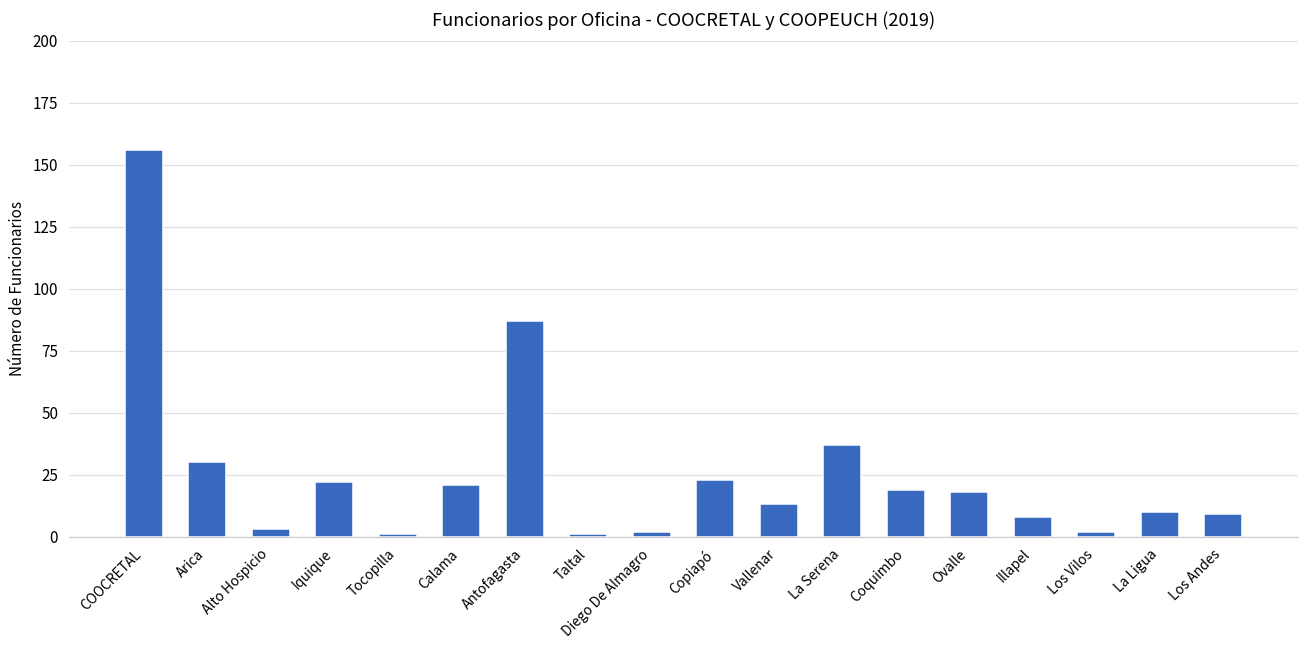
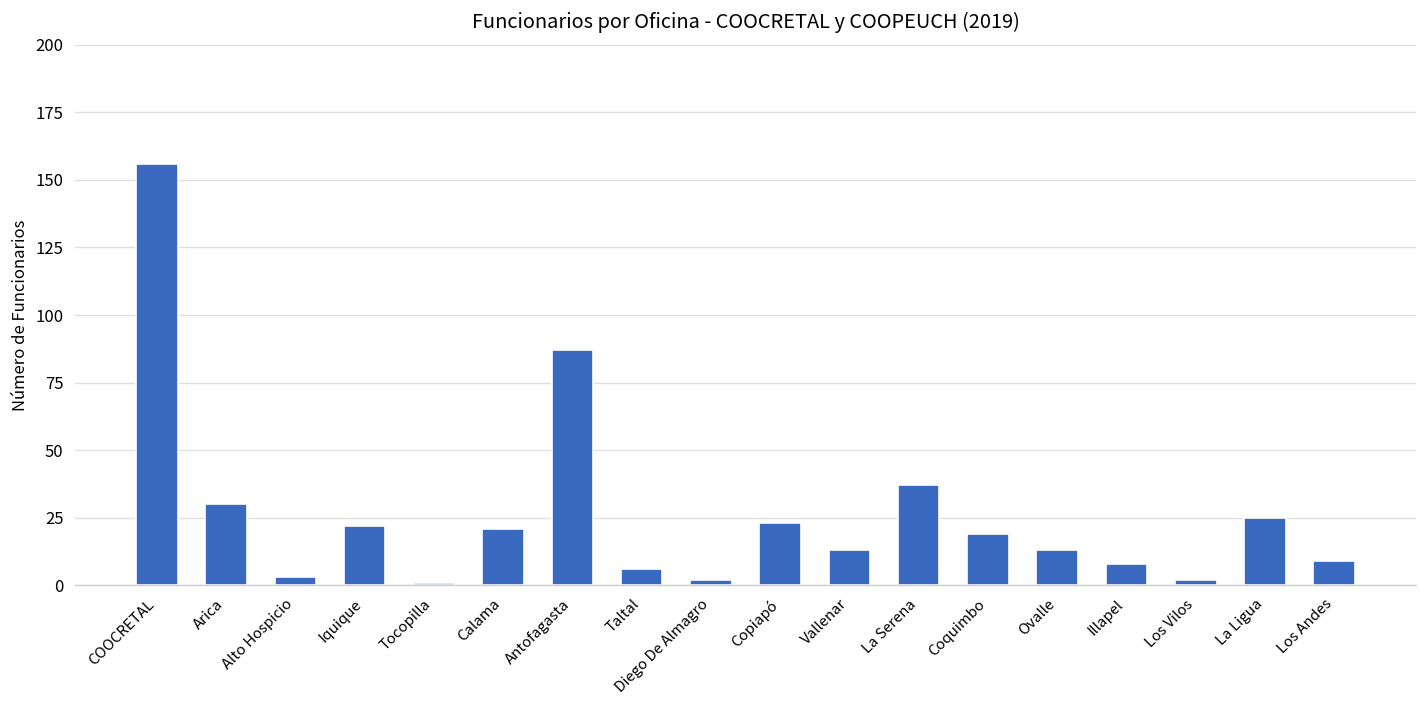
  {
    "COOCRETAL": 156,
    "Arica": 30,
    "Alto Hospicio": 3,
    "Iquique": 22,
    "Calama": 21,
    "Antofagasta": 87,
-   "Taltal": 1,
+   "Taltal": 6,
    "Diego De Almagro": 2,
    "Copiapó": 23,
    "Vallenar": 13,
    "La Serena": 37,
    "Coquimbo": 19,
-   "Ovalle": 18,
+   "Ovalle": 13,
    "Illapel": 8,
    "Los Vilos": 2,
-   "La Ligua": 10,
+   "La Ligua": 25,
    "Los Andes": 9
  }
